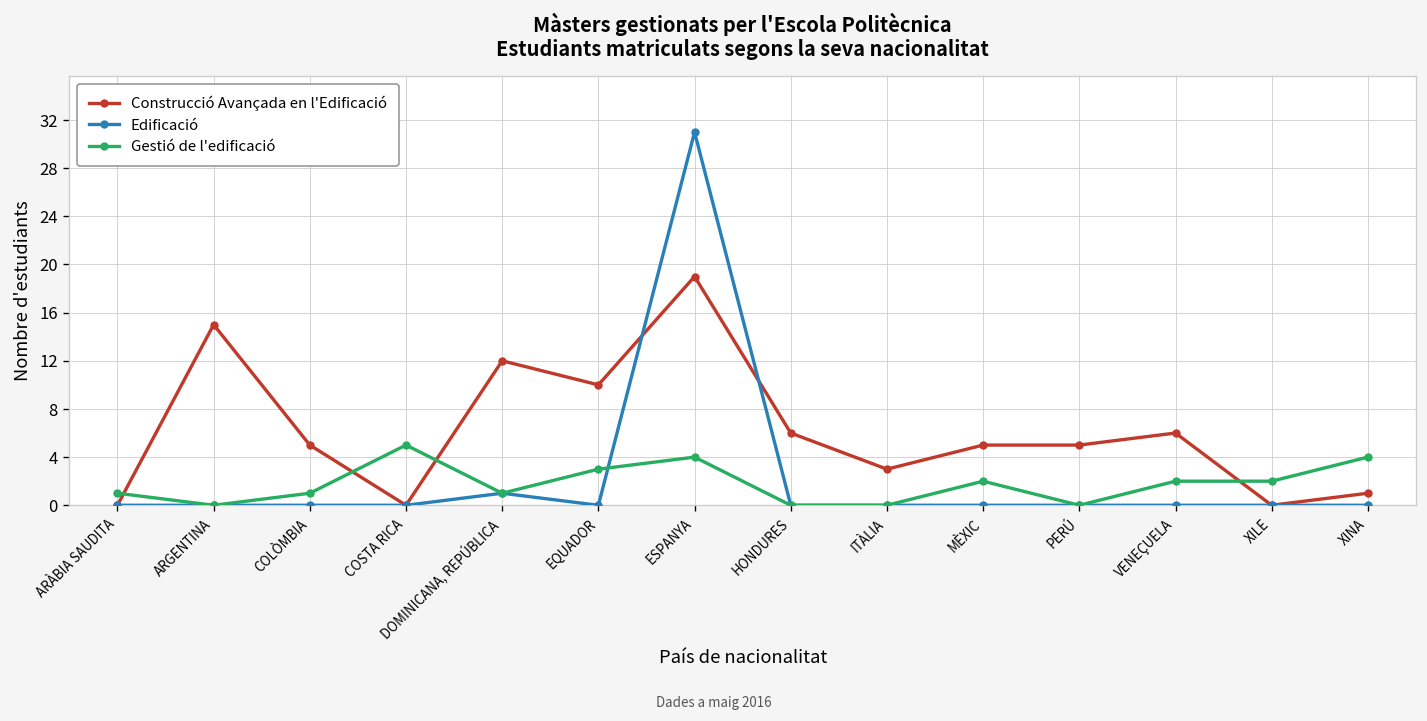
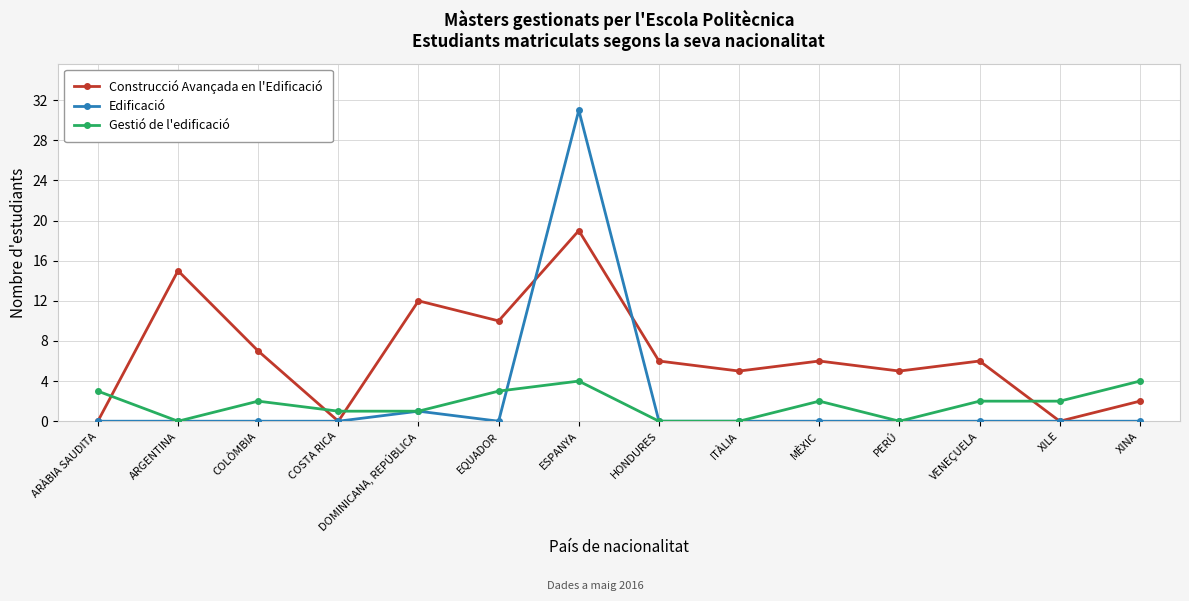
  {
    "Construcció Avançada en l'Edificació": {
      "ARGENTINA": 15,
-     "COLÒMBIA": 5,
+     "COLÒMBIA": 7,
      "DOMINICANA, REPÚBLICA": 12,
      "EQUADOR": 10,
      "ESPANYA": 19,
      "HONDURES": 6,
-     "ITÀLIA": 3,
-     "MÈXIC": 5,
+     "ITÀLIA": 5,
+     "MÈXIC": 6,
      "PERÚ": 5,
      "VENEÇUELA": 6,
-     "XINA": 1
+     "XINA": 2
    },
    "Edificació": {
      "COLÒMBIA": 0,
      "EQUADOR": 0,
      "ESPANYA": 31,
      "MÈXIC": 0,
      "VENEÇUELA": 0,
      "XINA": 0
    },
    "Gestió de l'edificació": {
-     "ARÀBIA SAUDITA": 1,
-     "COLÒMBIA": 1,
-     "COSTA RICA": 5,
+     "ARÀBIA SAUDITA": 3,
+     "COLÒMBIA": 2,
+     "COSTA RICA": 1,
      "EQUADOR": 3,
      "ESPANYA": 4,
      "MÈXIC": 2,
      "VENEÇUELA": 2,
      "XILE": 2,
      "XINA": 4
    }
  }
